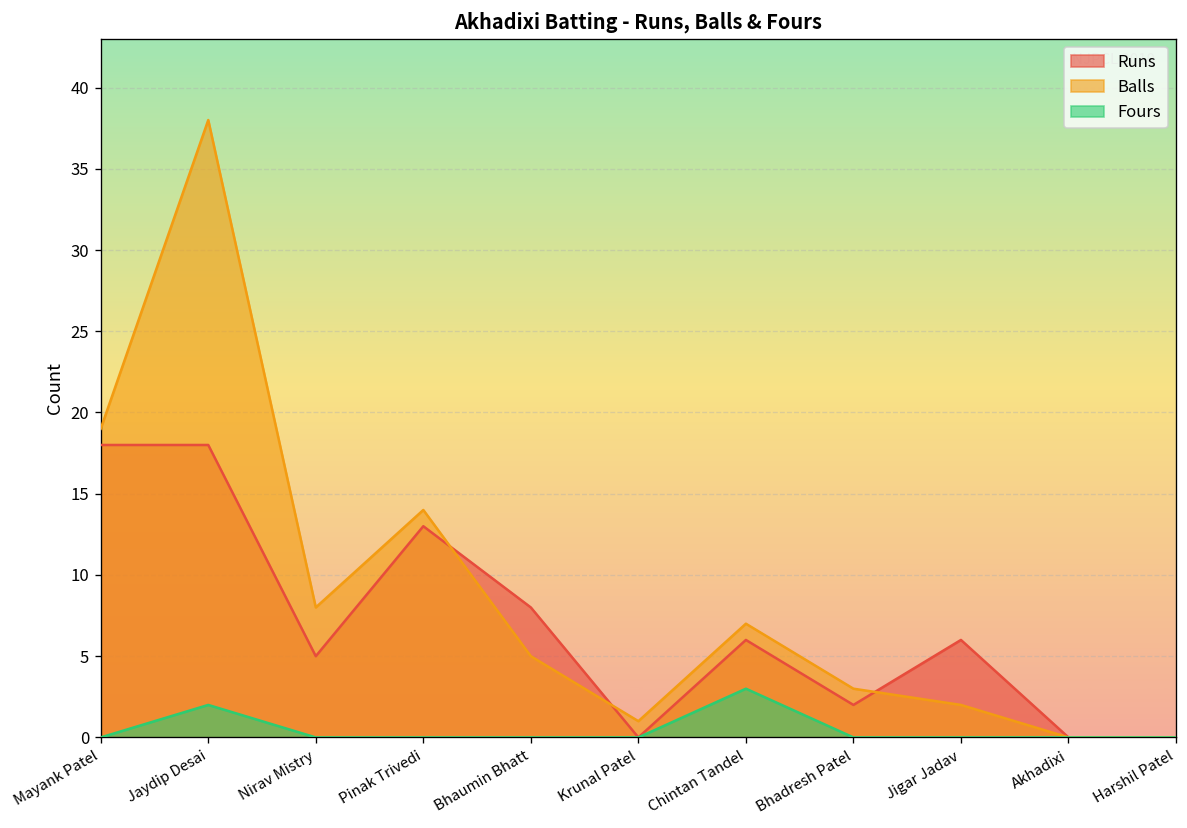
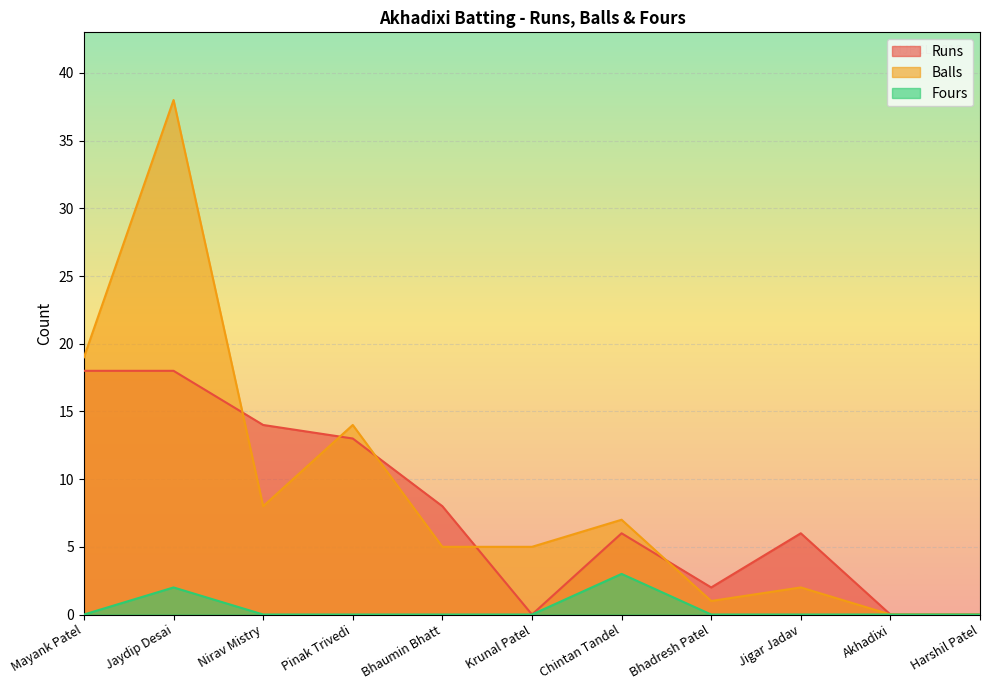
  {
    "Runs": {
      "Mayank Patel": 18,
      "Jaydip Desai": 18,
-     "Nirav Mistry": 5,
+     "Nirav Mistry": 14,
      "Pinak Trivedi": 13,
      "Bhaumin Bhatt": 8,
      "Chintan Tandel": 6,
      "Bhadresh Patel": 2,
      "Jigar Jadav": 6
    },
    "Balls": {
      "Mayank Patel": 19,
      "Jaydip Desai": 38,
      "Nirav Mistry": 8,
      "Pinak Trivedi": 14,
      "Bhaumin Bhatt": 5,
-     "Krunal Patel": 1,
+     "Krunal Patel": 5,
      "Chintan Tandel": 7,
-     "Bhadresh Patel": 3,
+     "Bhadresh Patel": 1,
      "Jigar Jadav": 2
    },
    "Fours": {
      "Mayank Patel": 0,
      "Jaydip Desai": 2,
      "Nirav Mistry": 0,
      "Pinak Trivedi": 0,
      "Bhaumin Bhatt": 0,
      "Chintan Tandel": 3,
      "Bhadresh Patel": 0,
      "Jigar Jadav": 0
    }
  }
